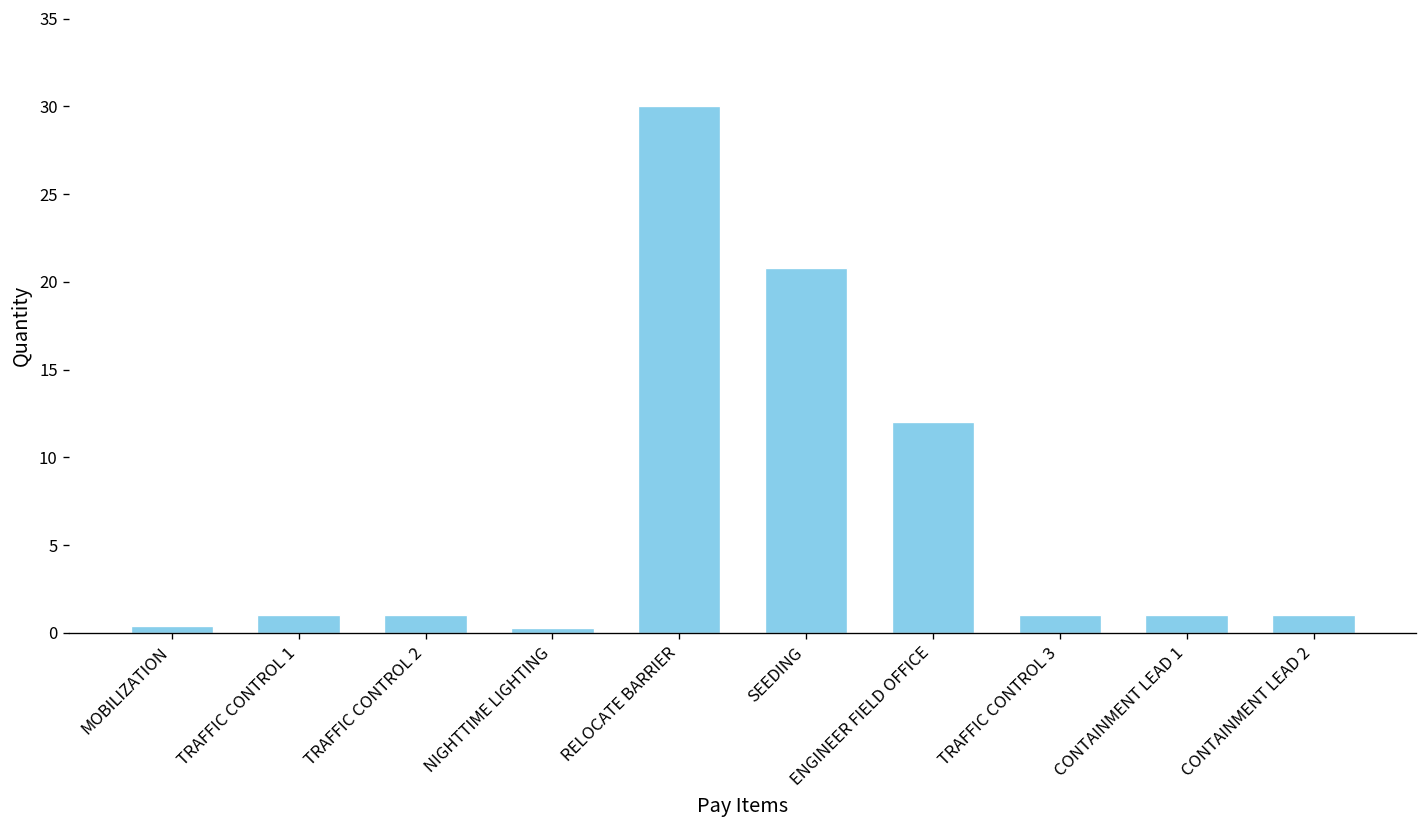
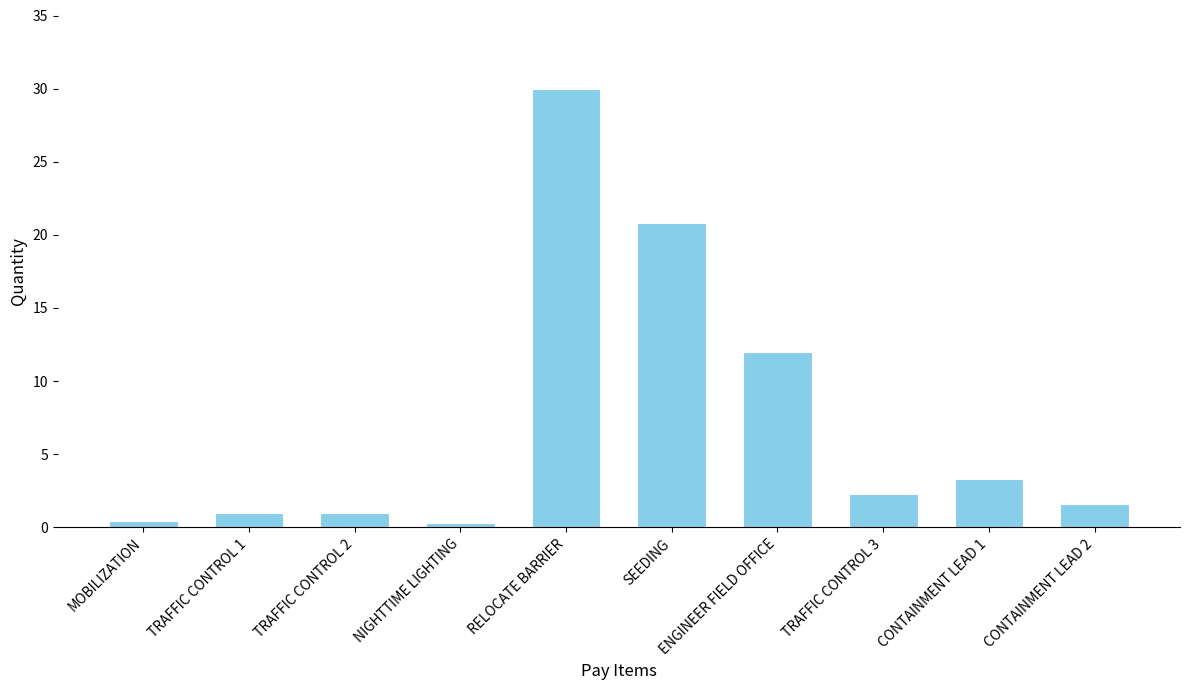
  {
    "MOBILIZATION": 0.4,
    "TRAFFIC CONTROL 1": 1.0,
    "TRAFFIC CONTROL 2": 1.0,
    "NIGHTTIME LIGHTING": 0.3,
    "RELOCATE BARRIER": 30.0,
    "SEEDING": 20.8,
    "ENGINEER FIELD OFFICE": 12.0,
-   "TRAFFIC CONTROL 3": 1.0,
-   "CONTAINMENT LEAD 1": 1.0,
-   "CONTAINMENT LEAD 2": 1.0
+   "TRAFFIC CONTROL 3": 2.3,
+   "CONTAINMENT LEAD 1": 3.3,
+   "CONTAINMENT LEAD 2": 1.6
  }
